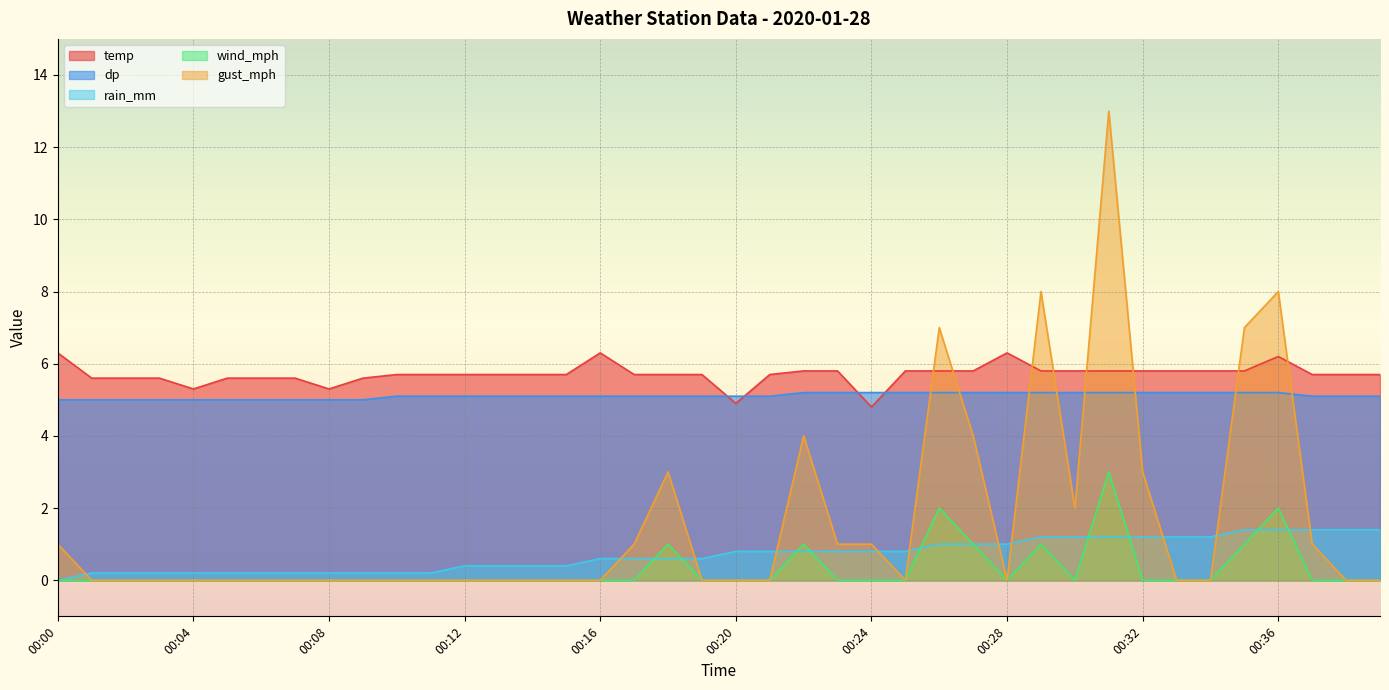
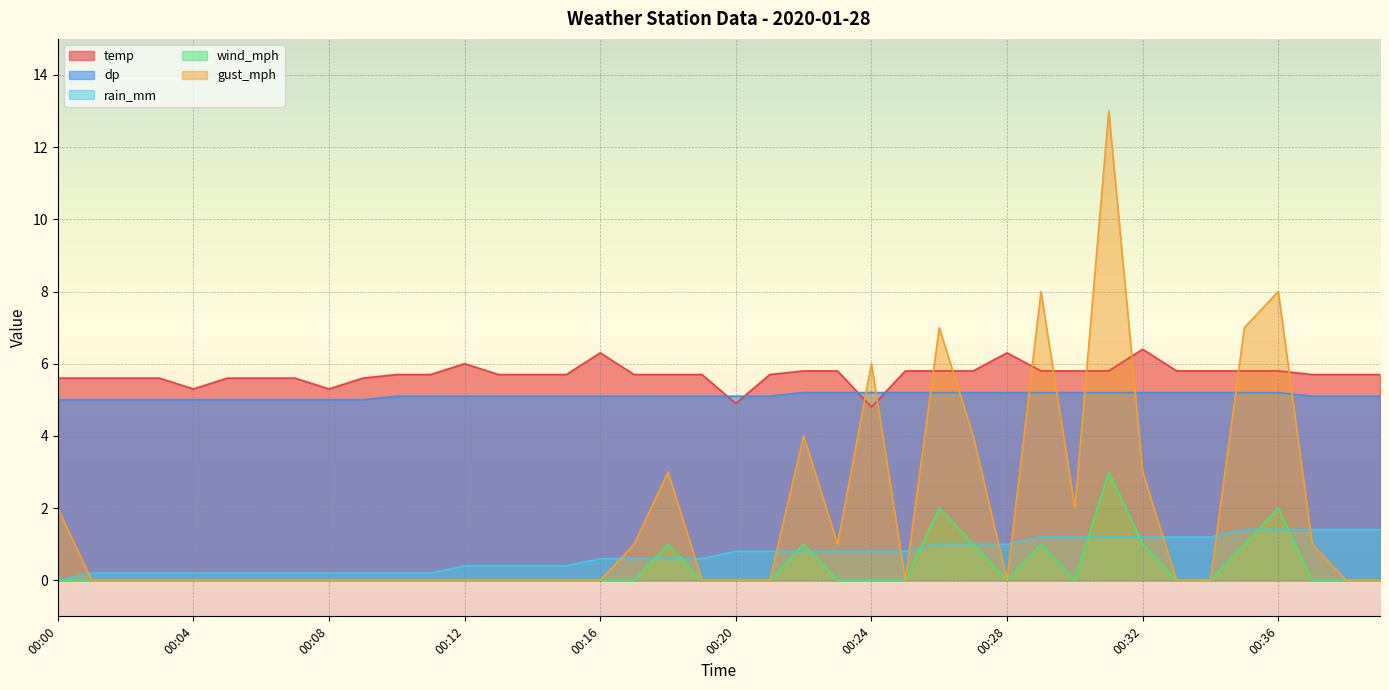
  {
    "temp": {
-     "00:00": 6.3,
+     "00:00": 5.6,
      "00:04": 5.3,
      "00:08": 5.3,
-     "00:12": 5.7,
+     "00:12": 6.0,
      "00:16": 6.3,
      "00:20": 4.9,
      "00:24": 4.8,
      "00:28": 6.3,
-     "00:32": 5.8,
-     "00:36": 6.2
+     "00:32": 6.4,
+     "00:36": 5.8
    },
    "wind_mph": {
      "00:24": 0,
-     "00:32": 0,
+     "00:32": 1,
      "00:36": 2
    },
    "gust_mph": {
-     "00:00": 1,
-     "00:24": 1,
+     "00:00": 2,
+     "00:24": 6,
      "00:32": 3,
      "00:36": 8
    }
  }
